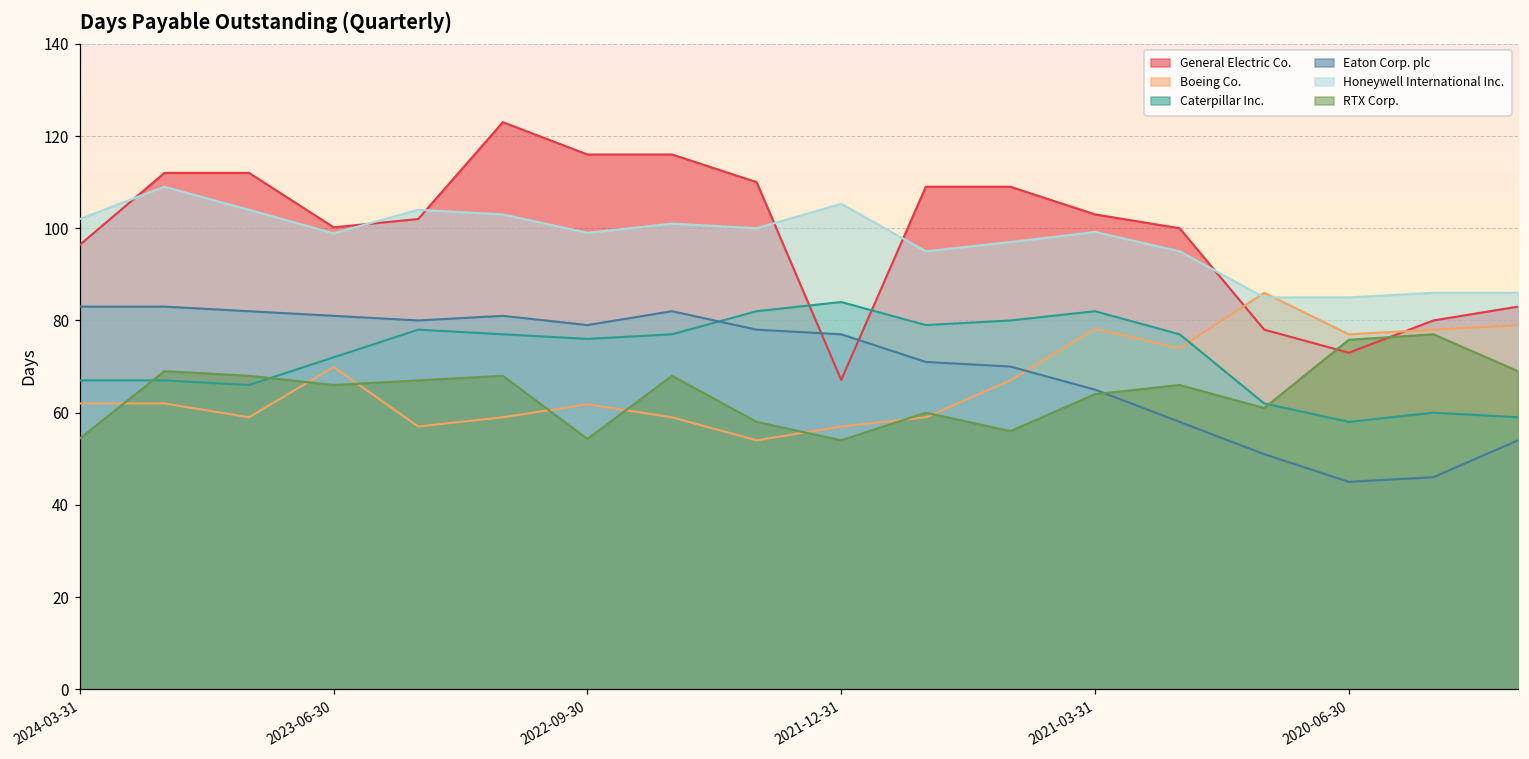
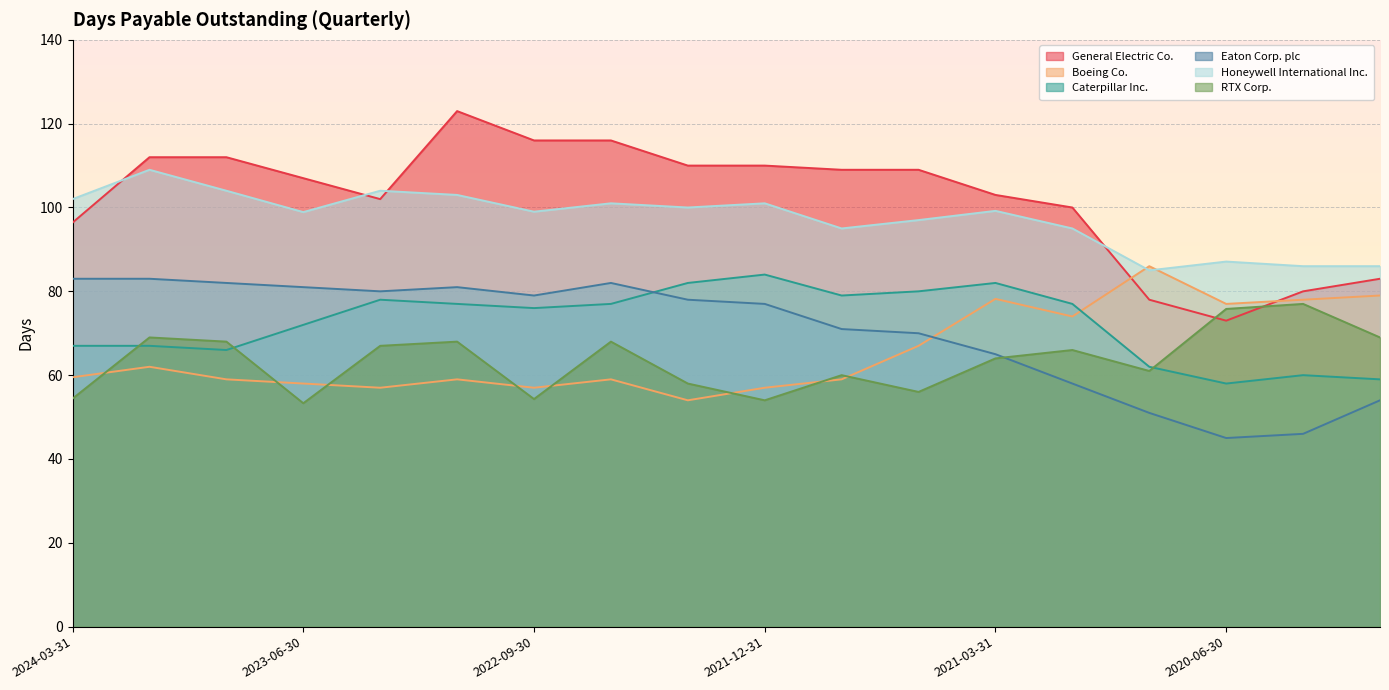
  {
    "General Electric Co.": {
      "2024-03-31": 96,
-     "2023-06-30": 100,
+     "2023-06-30": 107,
      "2022-09-30": 116,
-     "2021-12-31": 67,
+     "2021-12-31": 110,
      "2021-03-31": 103,
      "2020-06-30": 73
    },
    "Boeing Co.": {
-     "2024-03-31": 62,
-     "2023-06-30": 70,
-     "2022-09-30": 62,
+     "2024-03-31": 60,
+     "2023-06-30": 58,
+     "2022-09-30": 57,
      "2021-12-31": 57,
      "2021-03-31": 78,
      "2020-06-30": 77
    },
    "Honeywell International Inc.": {
      "2024-03-31": 102,
      "2023-06-30": 99,
      "2022-09-30": 99,
-     "2021-12-31": 105,
+     "2021-12-31": 101,
      "2021-03-31": 99,
-     "2020-06-30": 85
+     "2020-06-30": 87
    },
    "RTX Corp.": {
      "2024-03-31": 54,
-     "2023-06-30": 66,
+     "2023-06-30": 53,
      "2022-09-30": 54,
      "2021-12-31": 54,
      "2021-03-31": 64,
      "2020-06-30": 76
    }
  }
